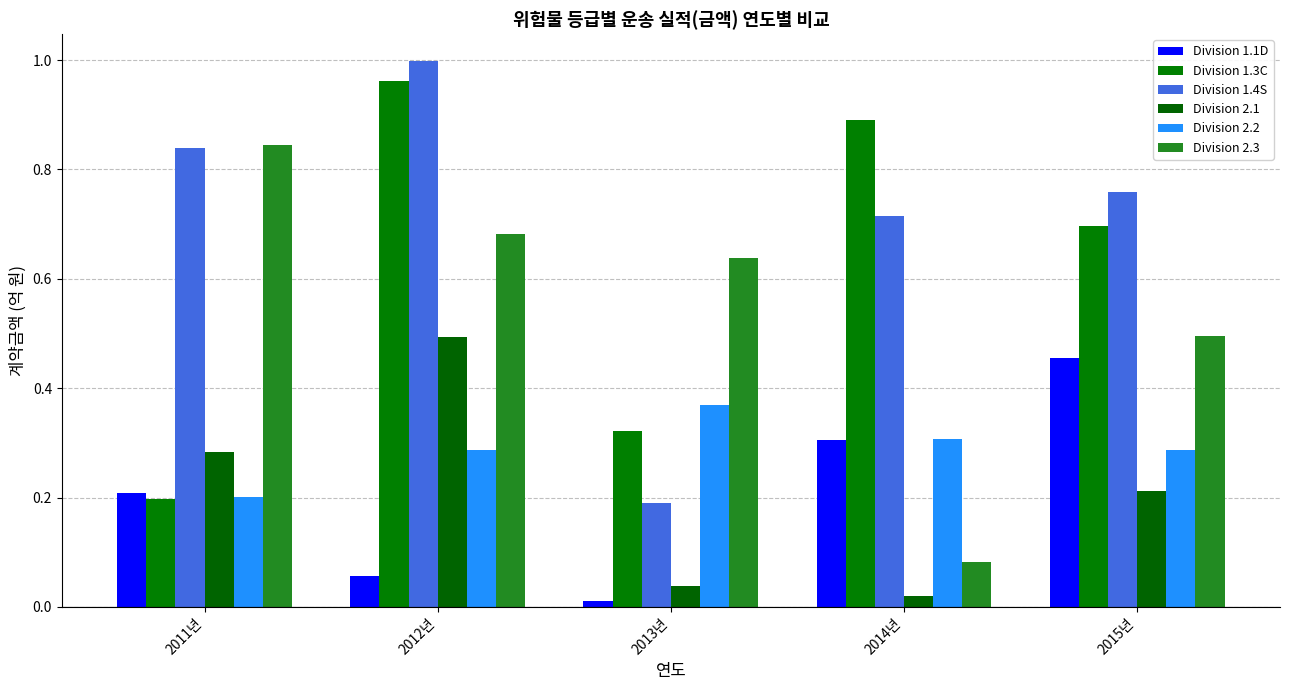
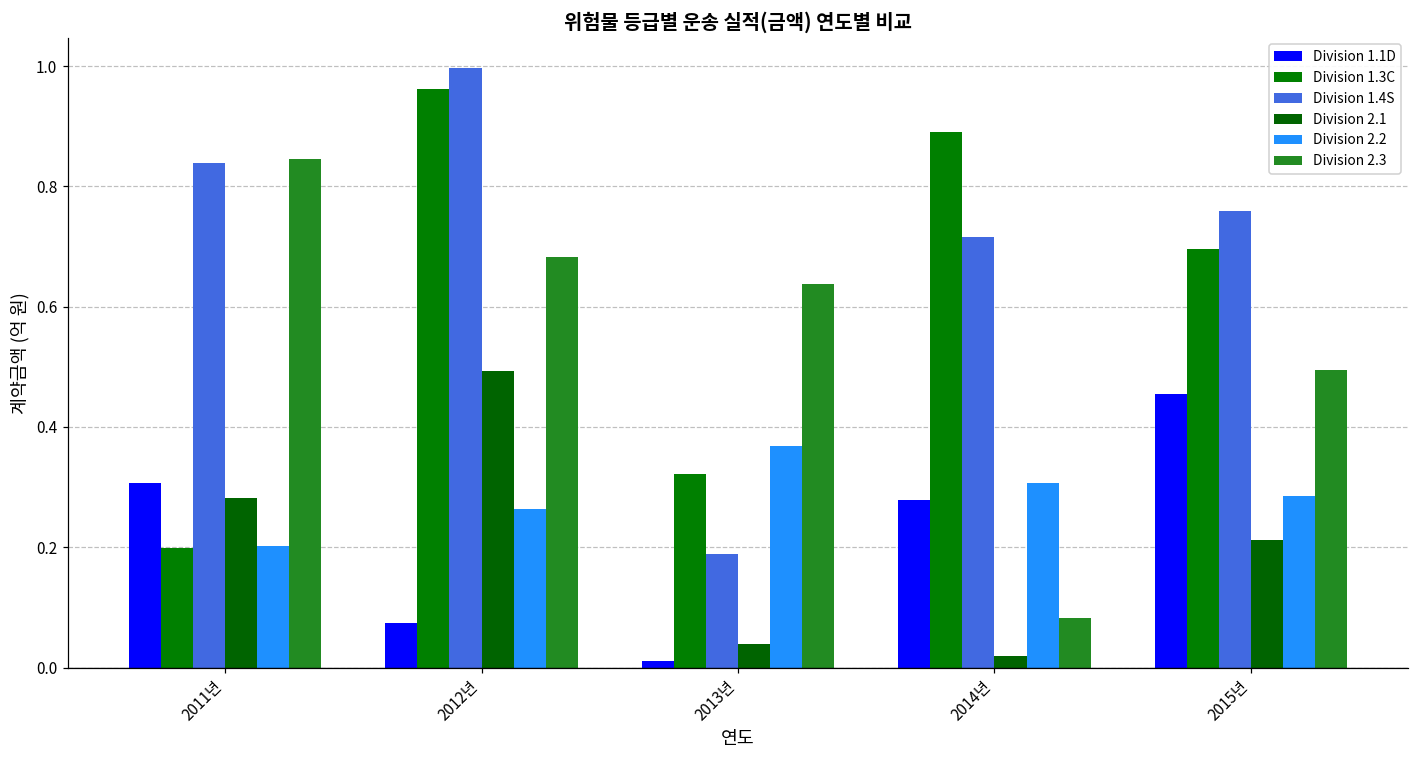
  {
    "Division 1.1D": {
-     "2011년": 0.21,
-     "2012년": 0.06,
+     "2011년": 0.31,
+     "2012년": 0.07,
      "2013년": 0.01,
-     "2014년": 0.31,
+     "2014년": 0.28,
      "2015년": 0.46
    },
    "Division 1.4S": {
      "2011년": 0.84,
      "2012년": 1.00,
      "2013년": 0.19,
      "2014년": 0.72,
      "2015년": 0.76
    },
    "Division 2.2": {
      "2011년": 0.20,
-     "2012년": 0.29,
+     "2012년": 0.26,
      "2013년": 0.37,
      "2014년": 0.31,
      "2015년": 0.29
    }
  }
